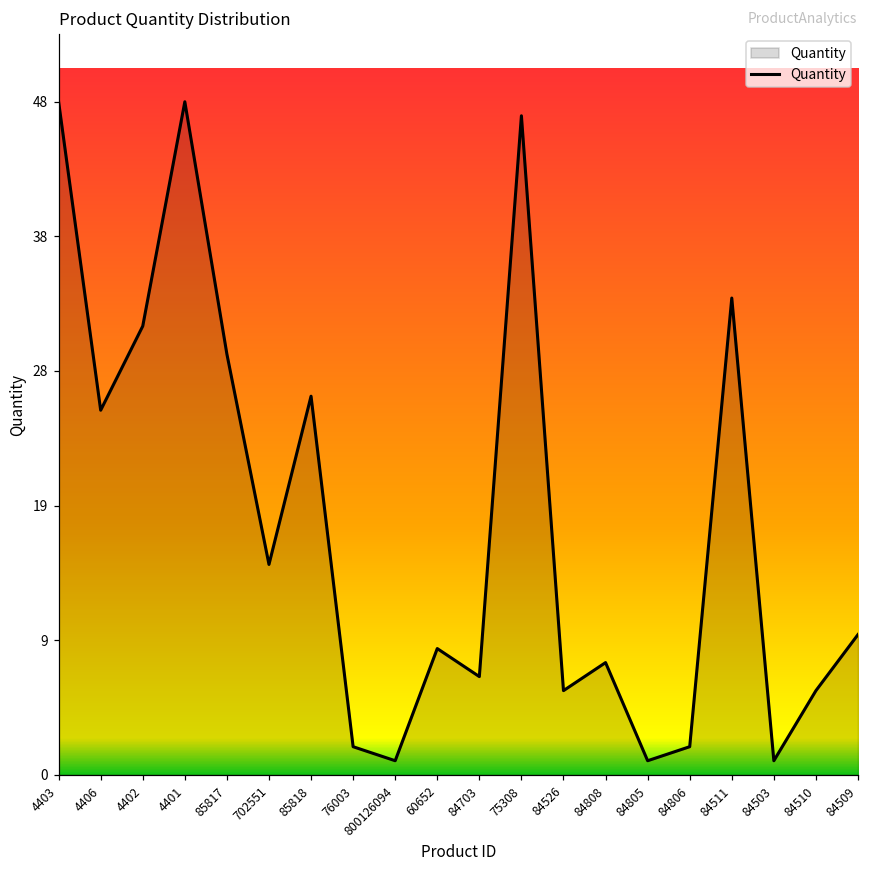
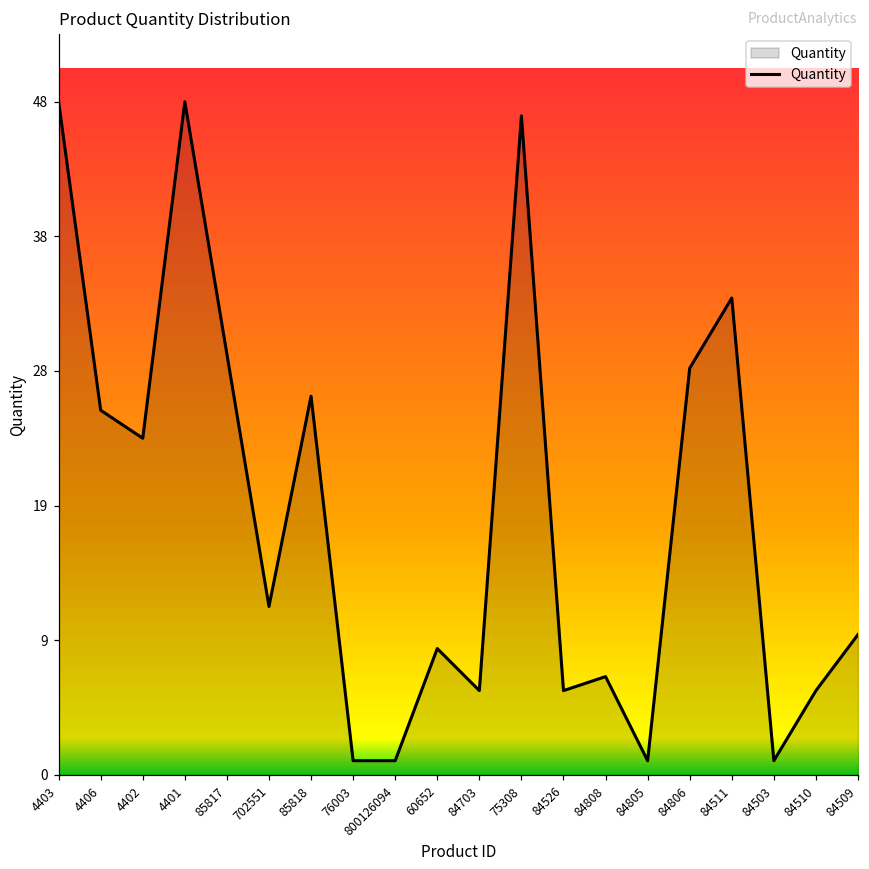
  {
    "4403": 48,
    "4406": 26,
-   "4402": 32,
+   "4402": 24,
    "4401": 48,
    "85817": 30,
-   "702551": 15,
+   "702551": 12,
    "85818": 27,
-   "76003": 2,
+   "76003": 1,
    "800126094": 1,
    "60652": 9,
-   "84703": 7,
+   "84703": 6,
    "75308": 47,
    "84526": 6,
-   "84808": 8,
+   "84808": 7,
    "84805": 1,
-   "84806": 2,
+   "84806": 29,
    "84511": 34,
    "84503": 1,
    "84510": 6,
    "84509": 10
  }
